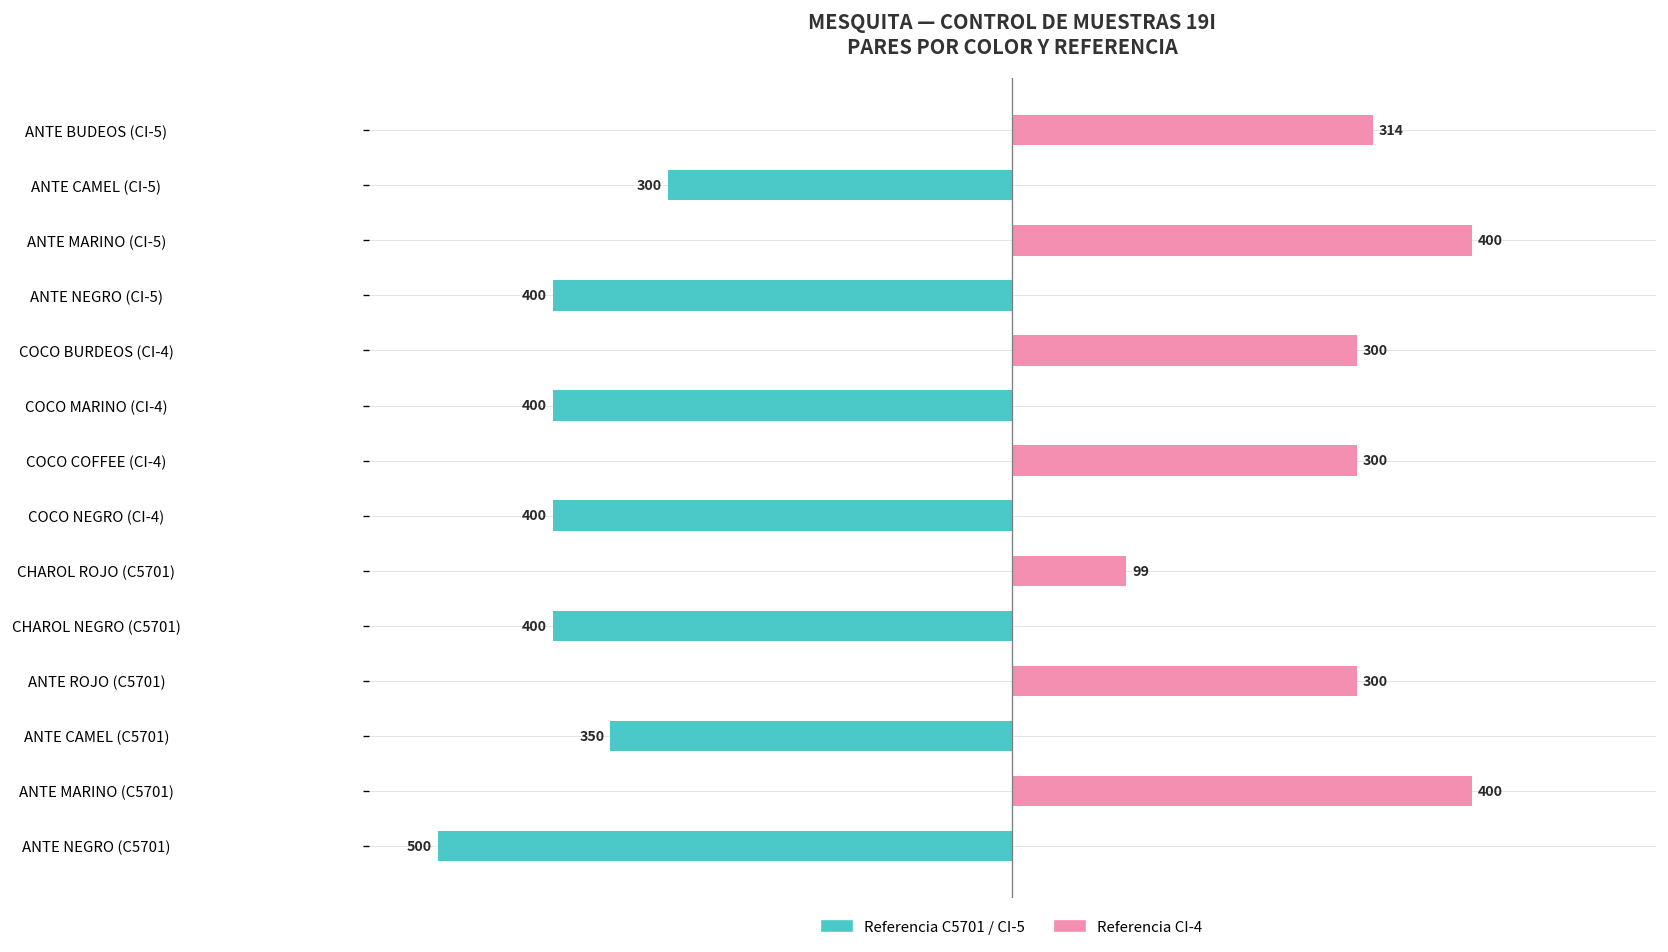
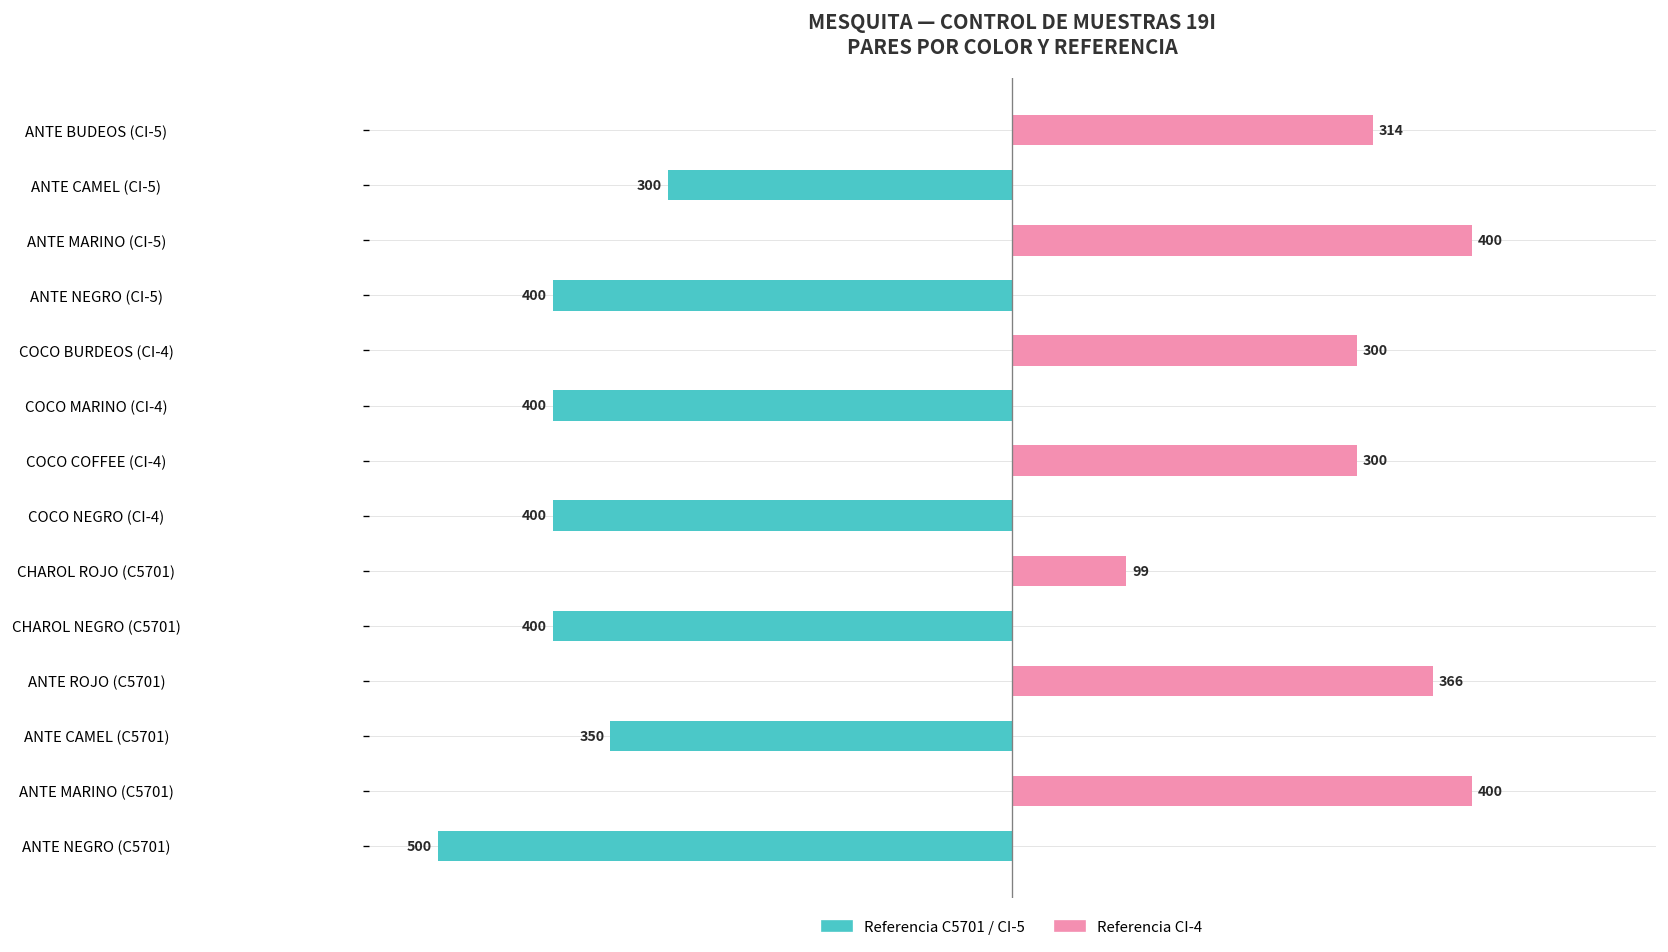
  {
    "Referencia CI-4": {
      "ANTE BUDEOS (CI-5)": 314,
      "ANTE MARINO (CI-5)": 400,
      "COCO BURDEOS (CI-4)": 300,
      "COCO COFFEE (CI-4)": 300,
      "CHAROL ROJO (C5701)": 99,
-     "ANTE ROJO (C5701)": 300,
+     "ANTE ROJO (C5701)": 366,
      "ANTE MARINO (C5701)": 400
    }
  }
